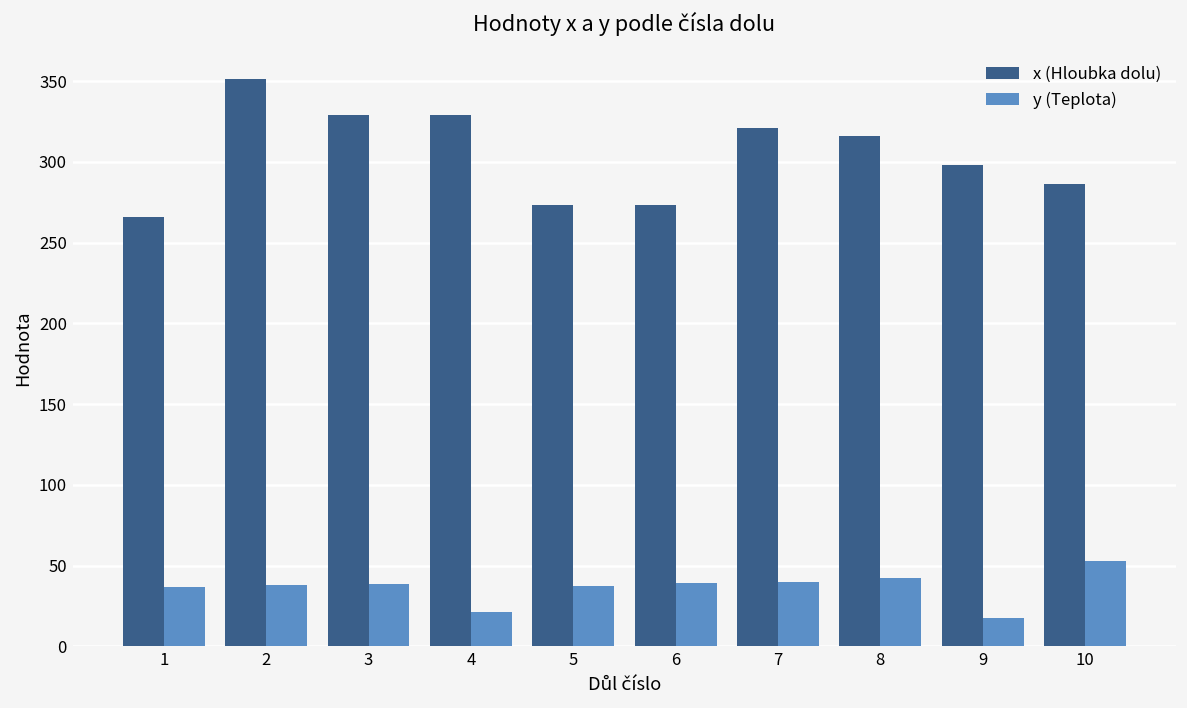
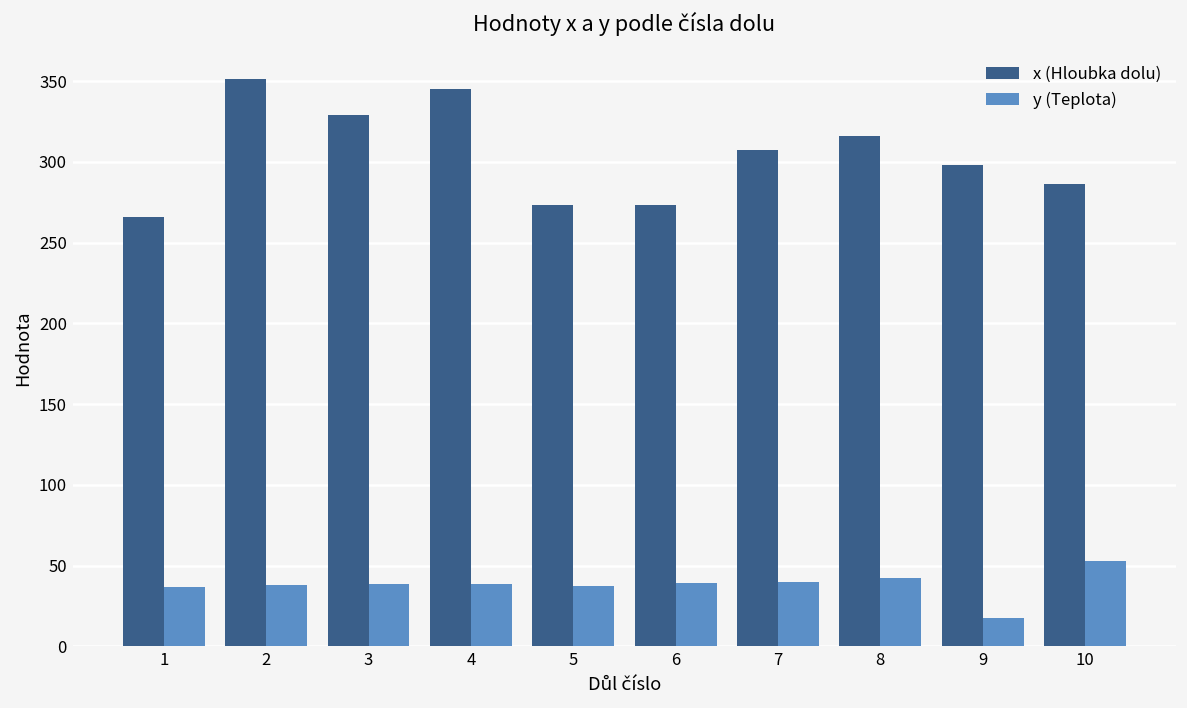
  {
    "x (Hloubka dolu)": {
      "1": 266,
      "2": 351,
      "3": 329,
-     "4": 329,
+     "4": 345,
      "5": 273,
      "6": 273,
-     "7": 321,
+     "7": 307,
      "8": 316,
      "9": 298,
      "10": 286
    },
    "y (Teplota)": {
      "1": 37,
      "2": 38,
      "3": 39,
-     "4": 21,
+     "4": 39,
      "5": 38,
      "6": 39,
      "7": 40,
      "8": 42,
      "9": 17,
      "10": 53
    }
  }
